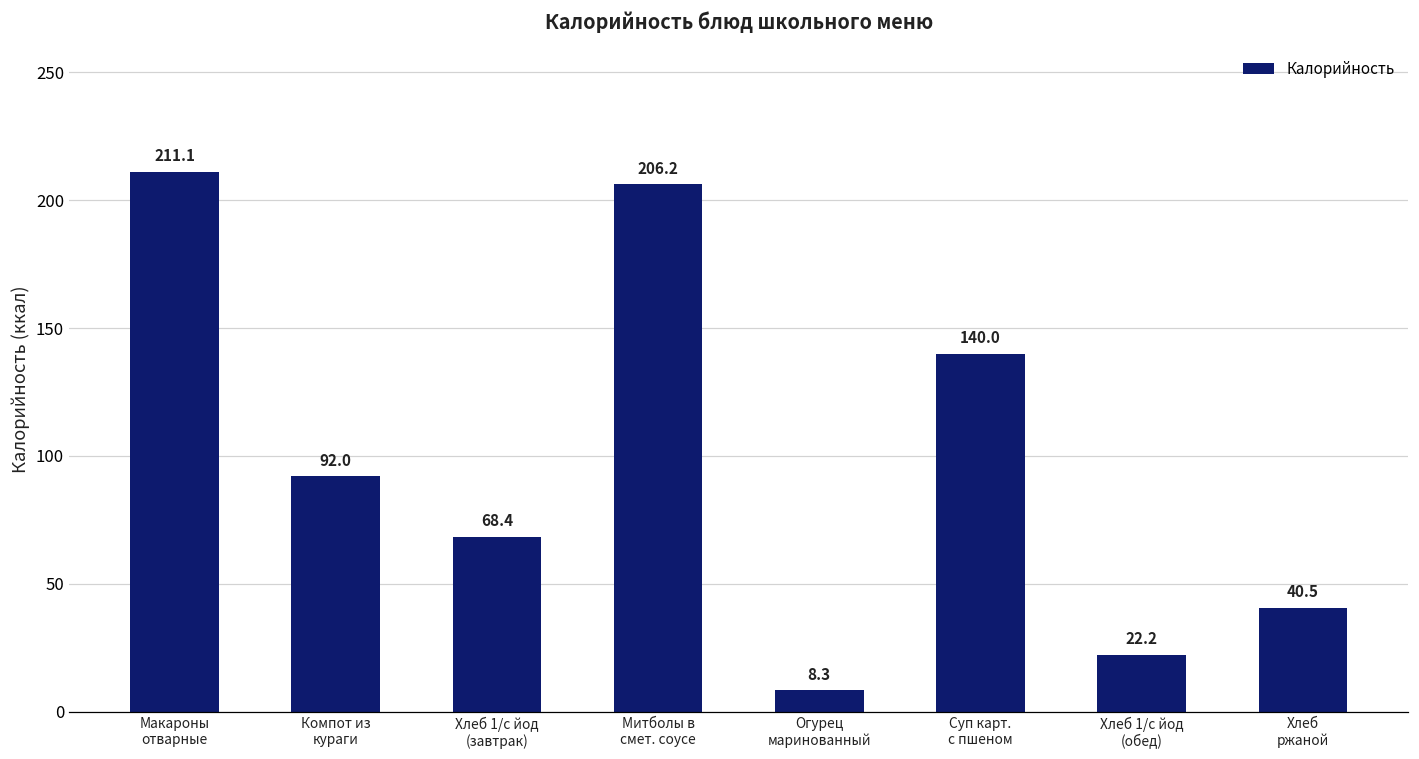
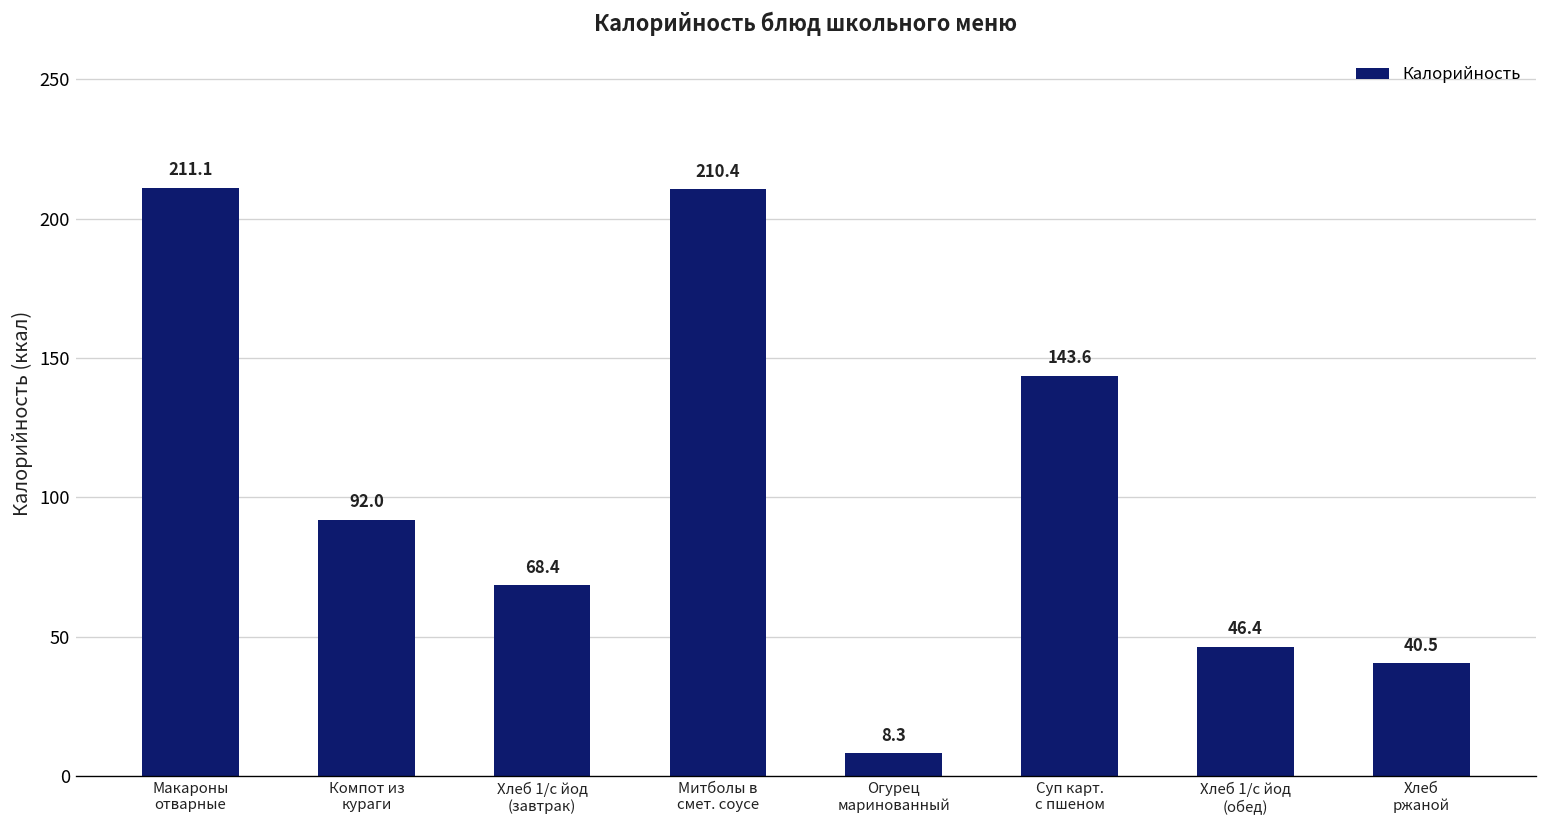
  {
    "Макароны отварные": 211.1,
    "Компот из кураги": 92.0,
    "Хлеб 1/с йод (завтрак)": 68.4,
-   "Митболы в смет. соусе": 206.2,
+   "Митболы в смет. соусе": 210.4,
    "Огурец маринованный": 8.3,
-   "Суп карт. с пшеном": 140.0,
-   "Хлеб 1/с йод (обед)": 22.2,
+   "Суп карт. с пшеном": 143.6,
+   "Хлеб 1/с йод (обед)": 46.4,
    "Хлеб ржаной": 40.5
  }
